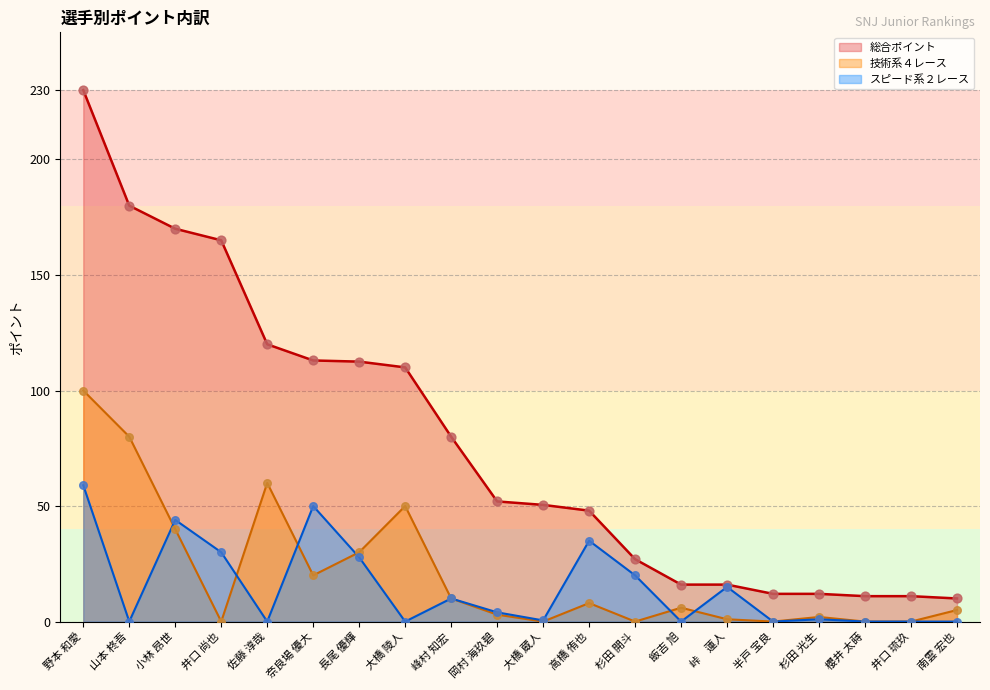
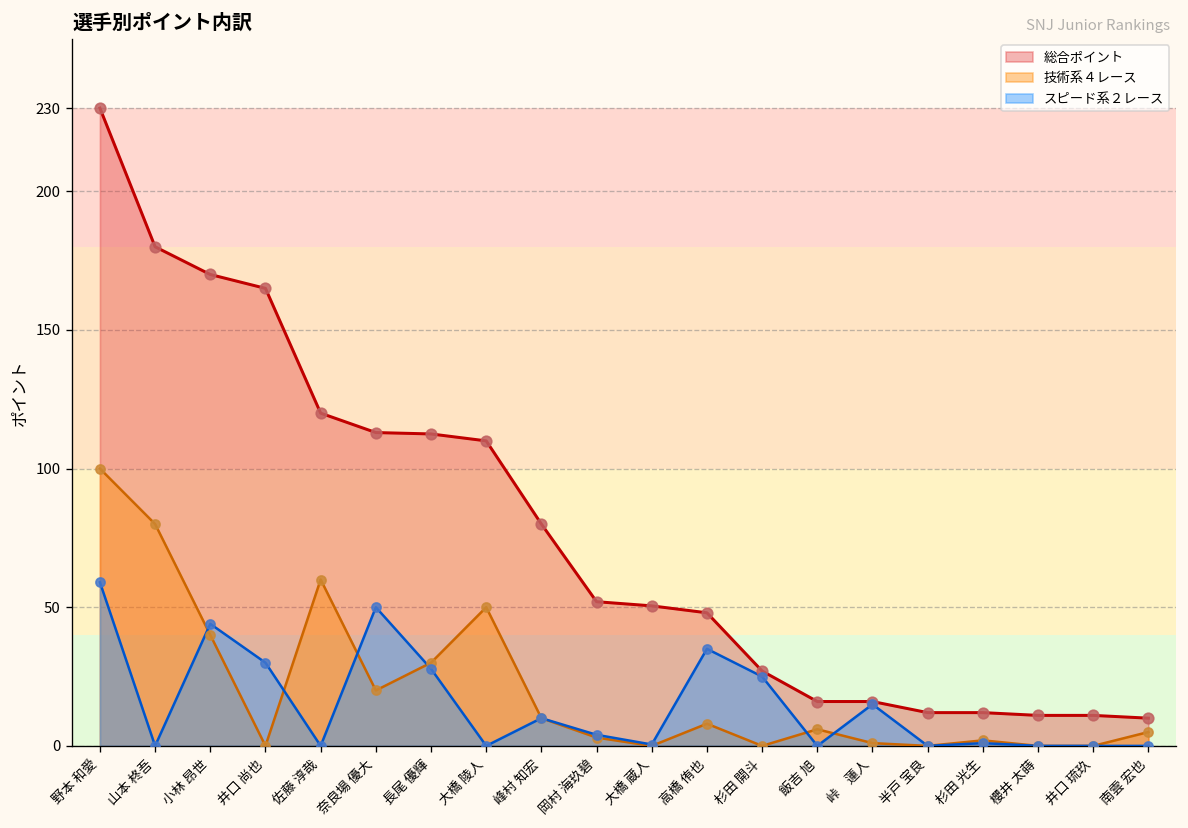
  {
    "スピード系２レース": {
      "野本 和愛": 59,
      "山本 柊吾": 0,
      "小林 昂世": 44,
      "井口 尚也": 30,
      "佐藤 淳哉": 0,
      "奈良場 優大": 50,
      "長尾 優輝": 28,
      "大橋 陵人": 0,
      "高橋 侑也": 35,
-     "杉田 開斗": 20,
+     "杉田 開斗": 25,
      "飯吉 旭": 0,
      "南雲 宏也": 0
    }
  }
